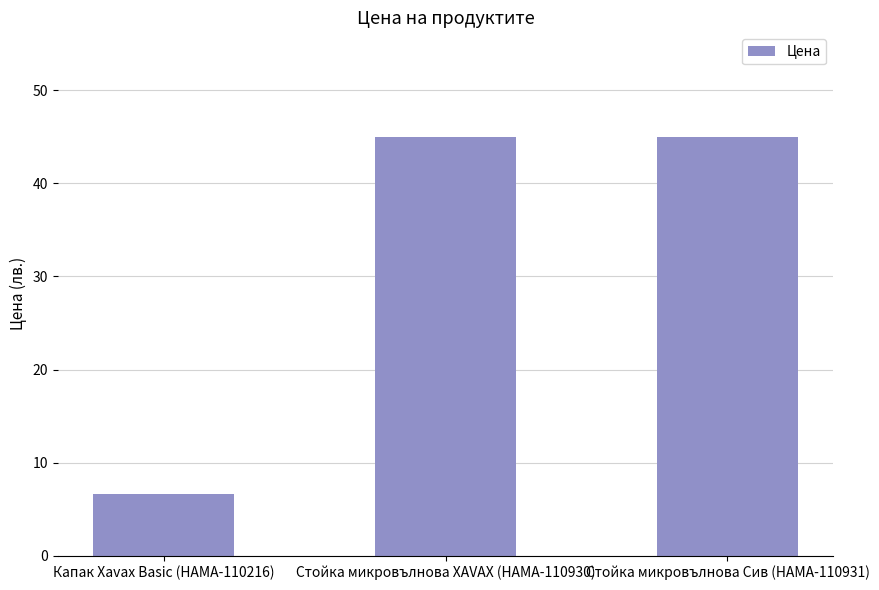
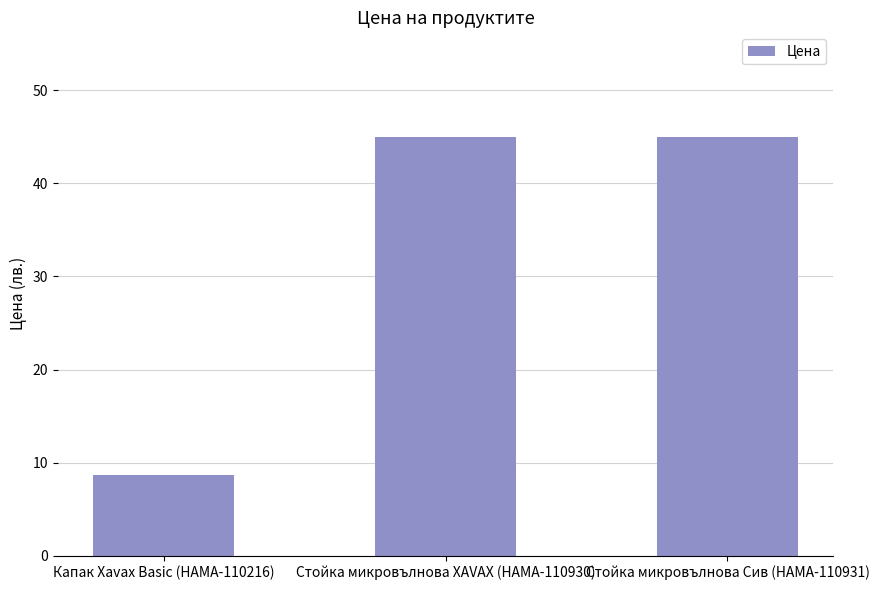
  {
-   "Капак Xavax Basic (HAMA-110216)": 7,
+   "Капак Xavax Basic (HAMA-110216)": 9,
    "Стойка микровълнова XAVAX (HAMA-110930)": 45,
    "Стойка микровълнова Сив (HAMA-110931)": 45
  }
